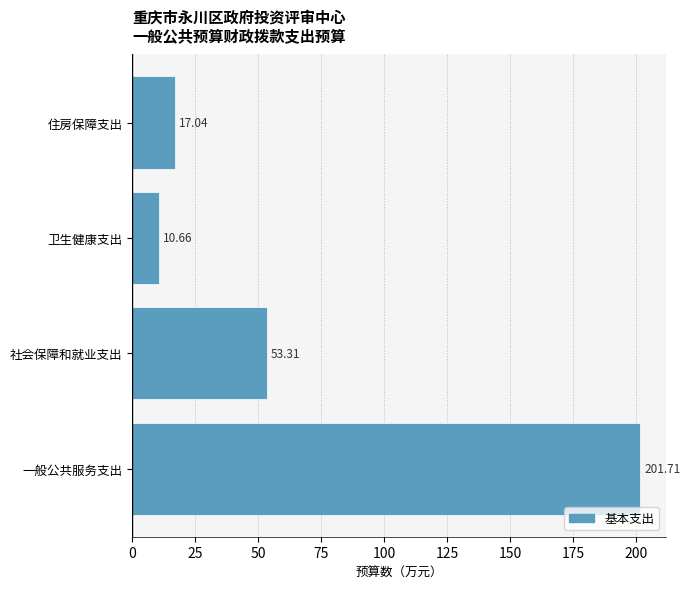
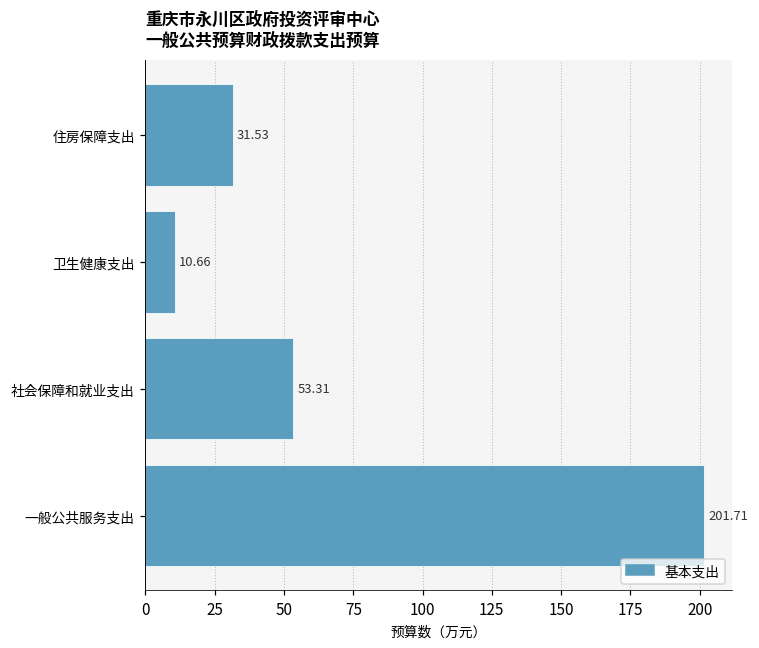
  {
-   "住房保障支出": 17.04,
+   "住房保障支出": 31.53,
    "卫生健康支出": 10.66,
    "社会保障和就业支出": 53.31,
    "一般公共服务支出": 201.71
  }
